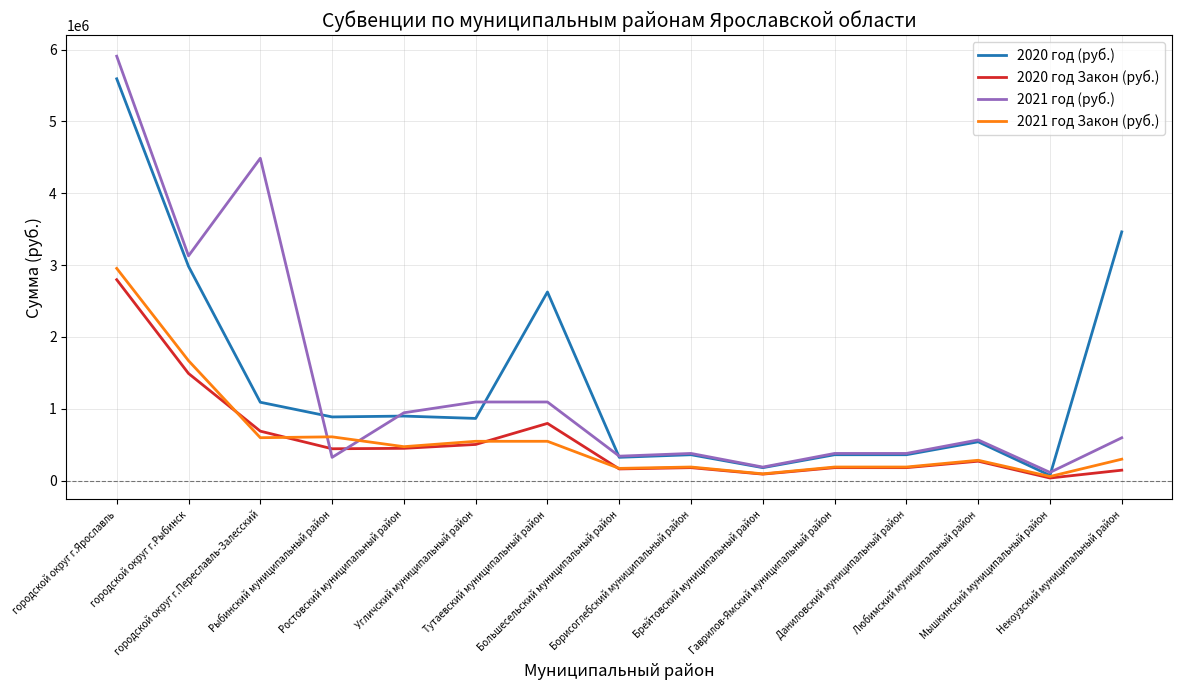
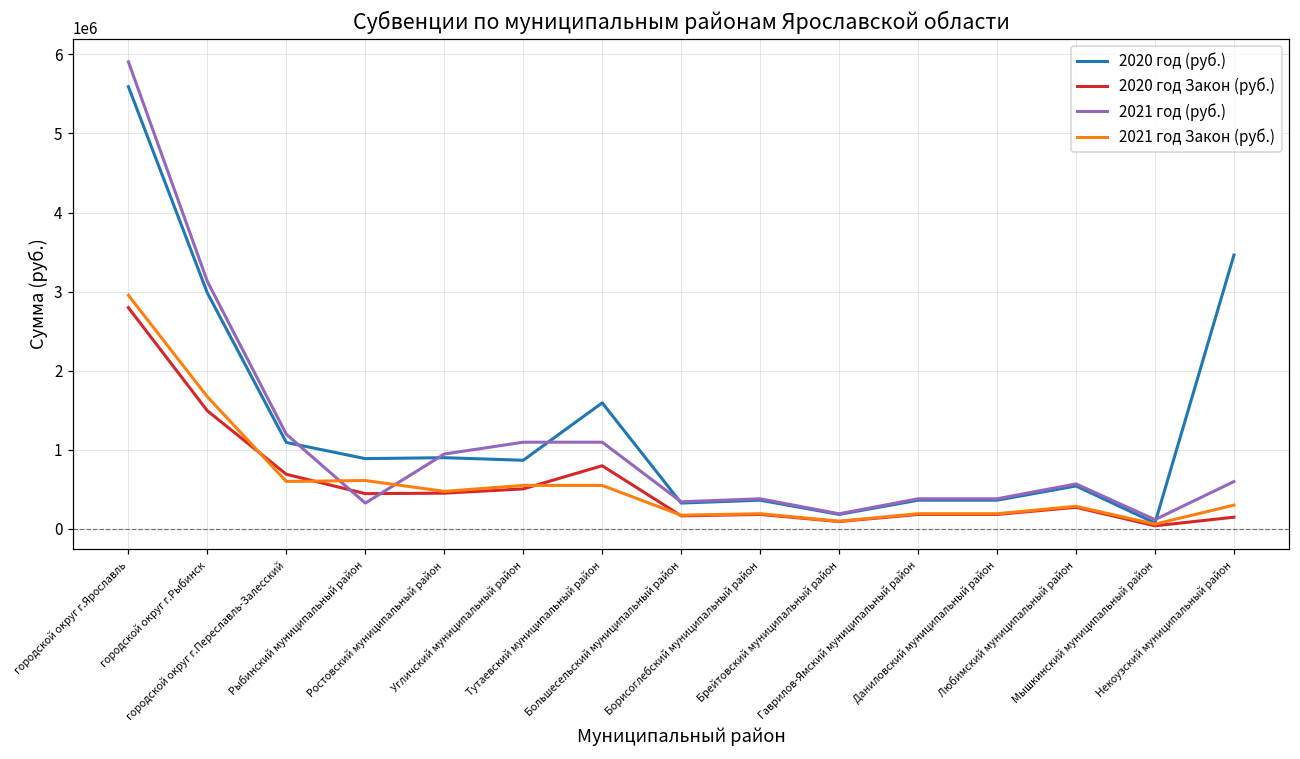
  {
    "2020 год (руб.)": {
      "городской округ г.Ярославль": 5600000,
      "городской округ г.Рыбинск": 3000000,
      "городской округ г.Переславль-Залесский": 1100000,
      "Рыбинский муниципальный район": 900000,
      "Ростовский муниципальный район": 900000,
      "Угличский муниципальный район": 900000,
-     "Тутаевский муниципальный район": 2600000,
+     "Тутаевский муниципальный район": 1600000,
      "Некоузский муниципальный район": 3500000
    },
    "2020 год Закон (руб.)": {
      "городской округ г.Ярославль": 2800000,
      "городской округ г.Рыбинск": 1500000,
      "городской округ г.Переславль-Залесский": 700000,
      "Рыбинский муниципальный район": 400000,
      "Угличский муниципальный район": 500000,
      "Тутаевский муниципальный район": 800000,
      "Некоузский муниципальный район": 100000
    },
    "2021 год (руб.)": {
      "городской округ г.Ярославль": 5900000,
      "городской округ г.Рыбинск": 3100000,
-     "городской округ г.Переславль-Залесский": 4500000,
+     "городской округ г.Переславль-Залесский": 1200000,
      "Рыбинский муниципальный район": 300000,
      "Ростовский муниципальный район": 900000,
      "Угличский муниципальный район": 1100000,
      "Тутаевский муниципальный район": 1100000,
      "Мышкинский муниципальный район": 100000,
      "Некоузский муниципальный район": 600000
    },
    "2021 год Закон (руб.)": {
      "городской округ г.Ярославль": 3000000,
      "городской округ г.Рыбинск": 1700000,
      "городской округ г.Переславль-Залесский": 600000,
      "Рыбинский муниципальный район": 600000,
      "Угличский муниципальный район": 500000,
      "Тутаевский муниципальный район": 500000,
      "Некоузский муниципальный район": 300000
    }
  }
